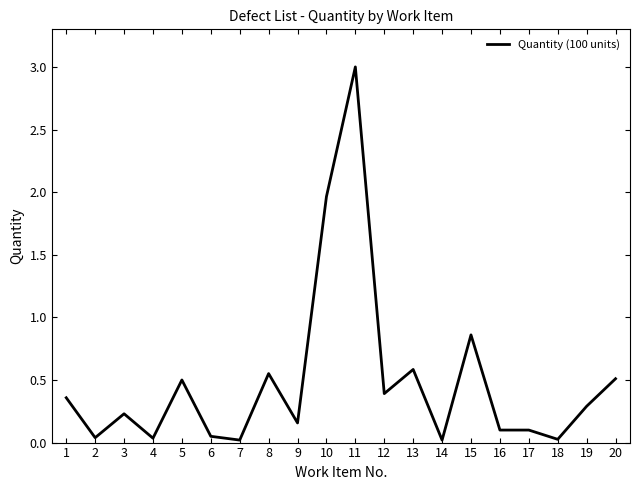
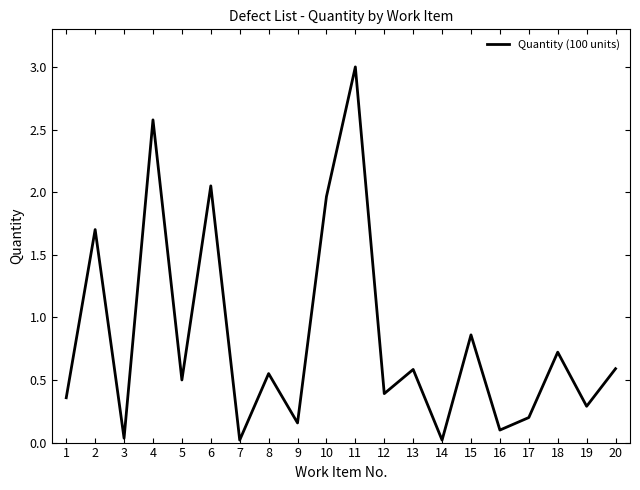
  {
    "1": 0.36,
-   "2": 0.04,
-   "3": 0.23,
-   "4": 0.04,
+   "2": 1.70,
+   "3": 0.04,
+   "4": 2.58,
    "5": 0.50,
-   "6": 0.05,
+   "6": 2.05,
    "7": 0.02,
    "8": 0.55,
    "9": 0.16,
    "10": 1.96,
    "11": 3.00,
    "12": 0.39,
    "13": 0.58,
    "14": 0.02,
    "15": 0.86,
    "16": 0.10,
-   "17": 0.1,
-   "18": 0.03,
+   "17": 0.2,
+   "18": 0.72,
    "19": 0.29,
-   "20": 0.51
+   "20": 0.59
  }
